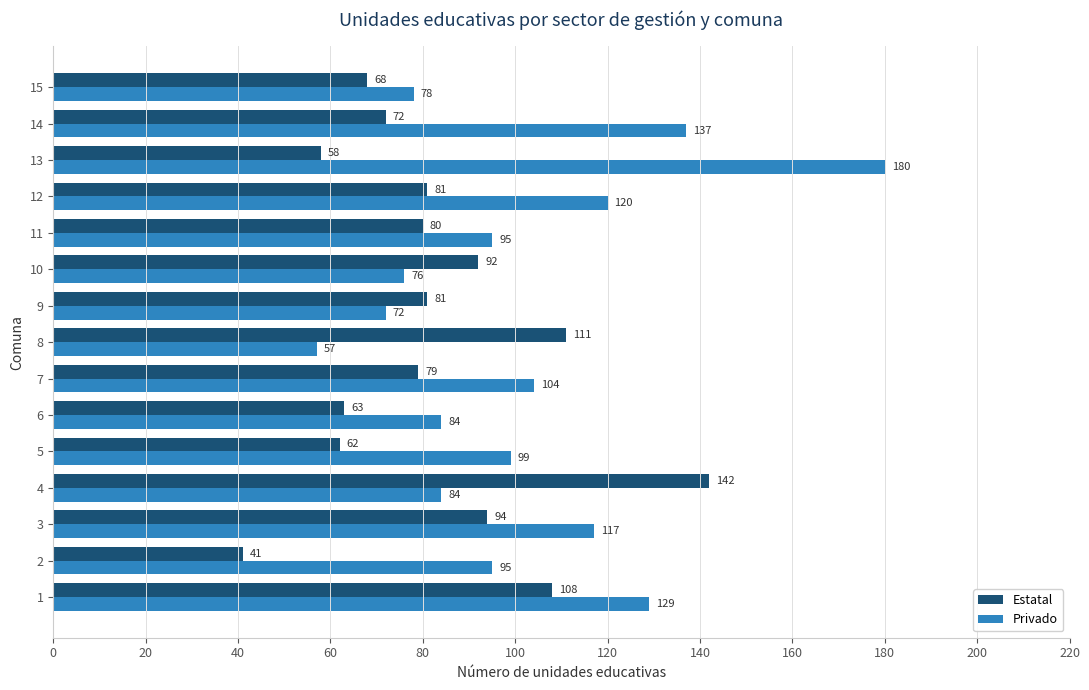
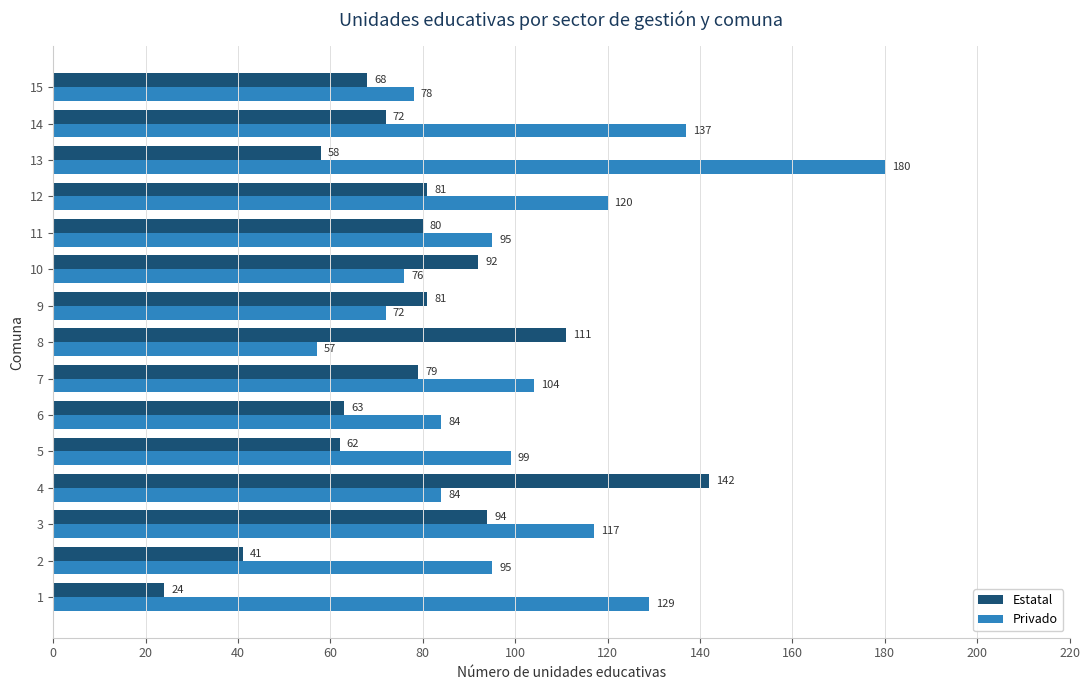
  {
    "Estatal": {
      "15": 68,
      "14": 72,
      "13": 58,
      "12": 81,
      "11": 80,
      "10": 92,
      "9": 81,
      "8": 111,
      "7": 79,
      "6": 63,
      "5": 62,
      "4": 142,
      "3": 94,
      "2": 41,
-     "1": 108
+     "1": 24
    },
    "Privado": {
      "15": 78,
      "14": 137,
      "13": 180,
      "12": 120,
      "11": 95,
      "10": 76,
      "9": 72,
      "8": 57,
      "7": 104,
      "6": 84,
      "5": 99,
      "4": 84,
      "3": 117,
      "2": 95,
      "1": 129
    }
  }
